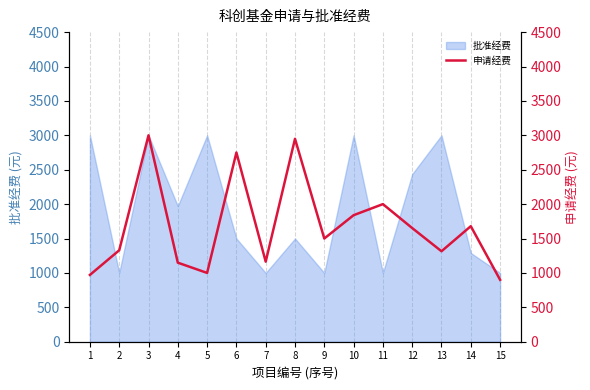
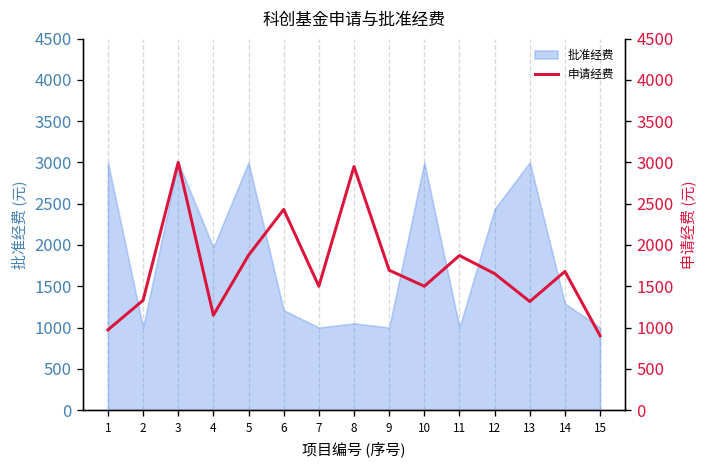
  {
    "批准经费": {
      "1": 3000,
      "2": 1000,
      "3": 3000,
      "4": 2000,
      "5": 3000,
-     "6": 1500,
+     "6": 1200,
      "7": 1000,
-     "8": 1500,
+     "8": 1100,
      "9": 1000,
      "10": 3000,
      "11": 1000,
      "12": 2400,
      "13": 3000,
      "14": 1300,
      "15": 1000
    },
    "申请经费": {
      "1": 1000,
      "2": 1300,
      "3": 3000,
      "4": 1100,
-     "5": 1000,
-     "6": 2800,
-     "7": 1200,
+     "5": 1900,
+     "6": 2400,
+     "7": 1500,
      "8": 2900,
-     "9": 1500,
-     "10": 1800,
-     "11": 2000,
+     "9": 1700,
+     "10": 1500,
+     "11": 1900,
      "12": 1700,
      "13": 1300,
      "14": 1700,
      "15": 900
    }
  }
